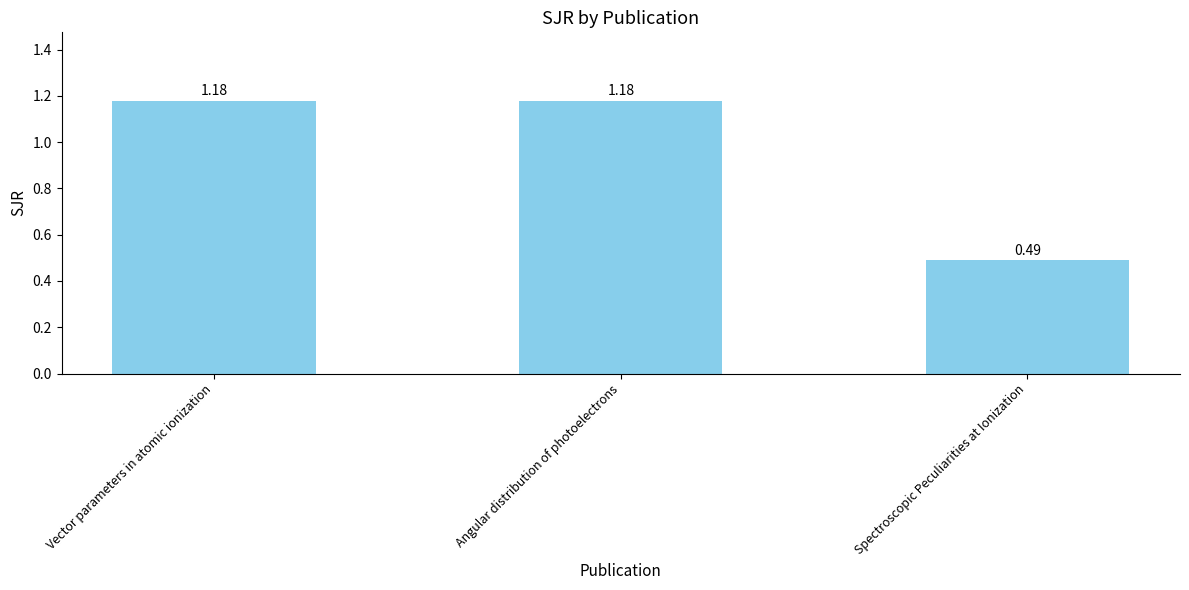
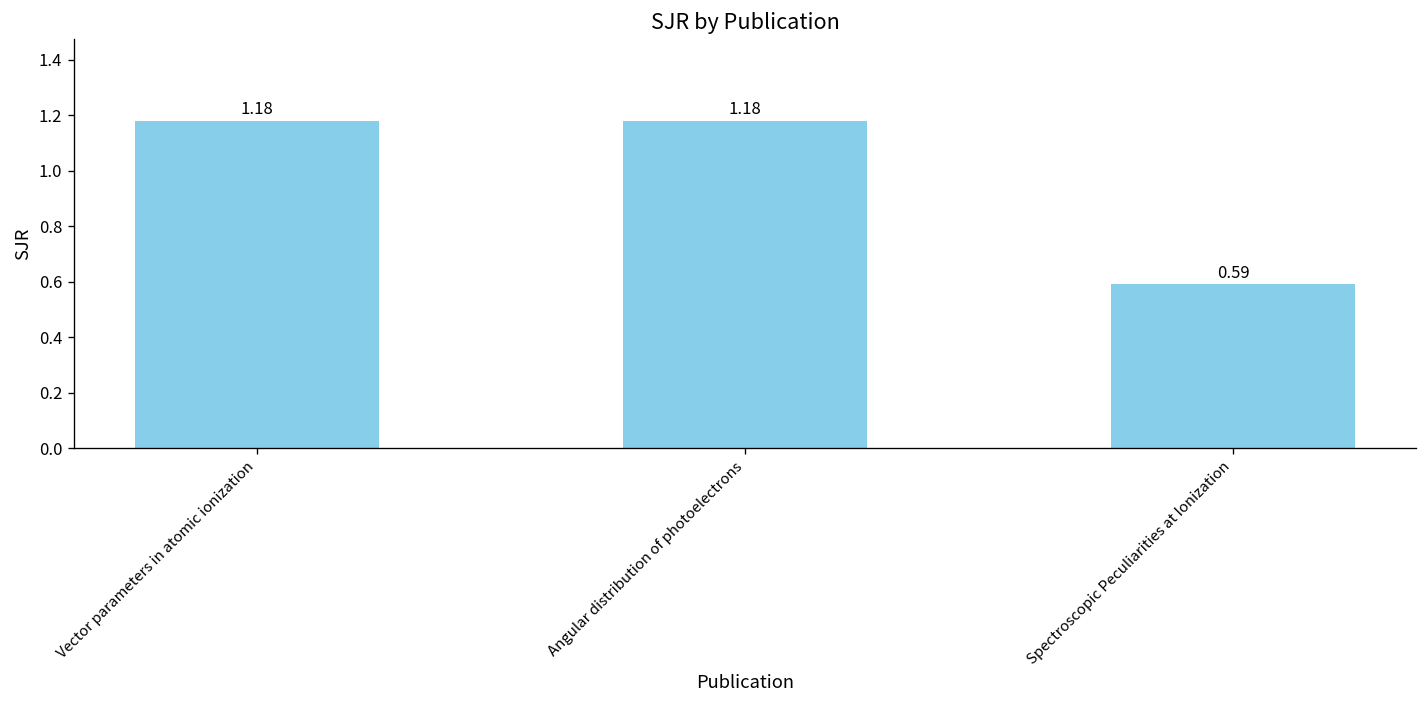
  {
    "Vector parameters in atomic ionization": 1.18,
    "Angular distribution of photoelectrons": 1.18,
-   "Spectroscopic Peculiarities at Ionization": 0.49
+   "Spectroscopic Peculiarities at Ionization": 0.59
  }
